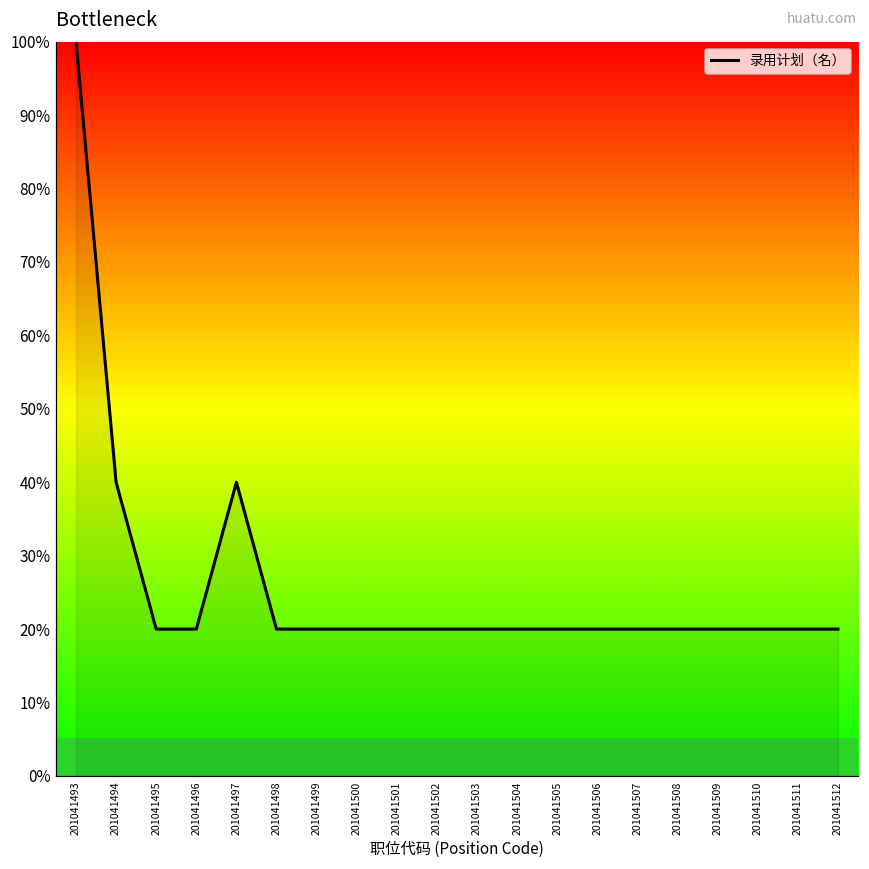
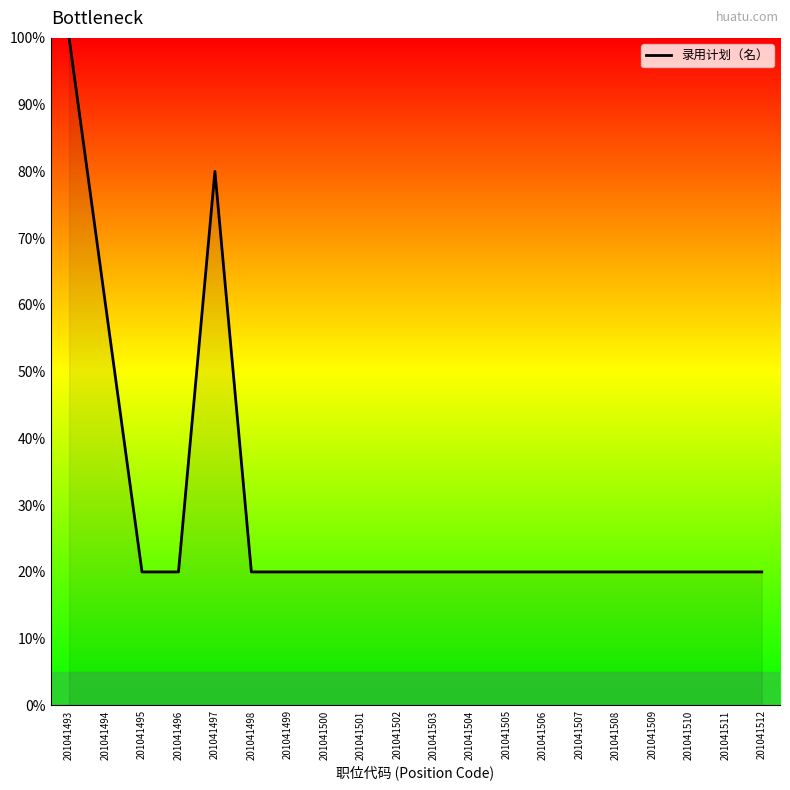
  {
    "201041493": "100%",
-   "201041494": "40%",
+   "201041494": "60%",
    "201041495": "20%",
    "201041496": "20%",
-   "201041497": "40%",
+   "201041497": "80%",
    "201041498": "20%",
    "201041499": "20%",
    "201041500": "20%",
    "201041501": "20%",
    "201041502": "20%",
    "201041503": "20%",
    "201041504": "20%",
    "201041505": "20%",
    "201041506": "20%",
    "201041507": "20%",
    "201041508": "20%",
    "201041509": "20%",
    "201041510": "20%",
    "201041511": "20%",
    "201041512": "20%"
  }
